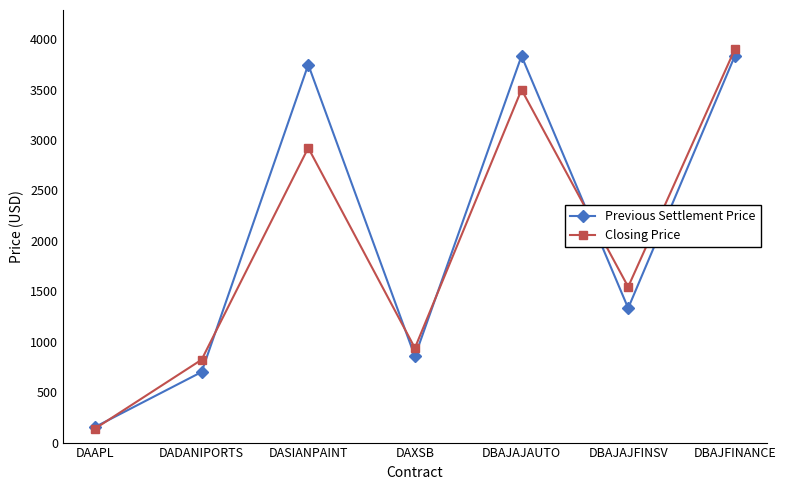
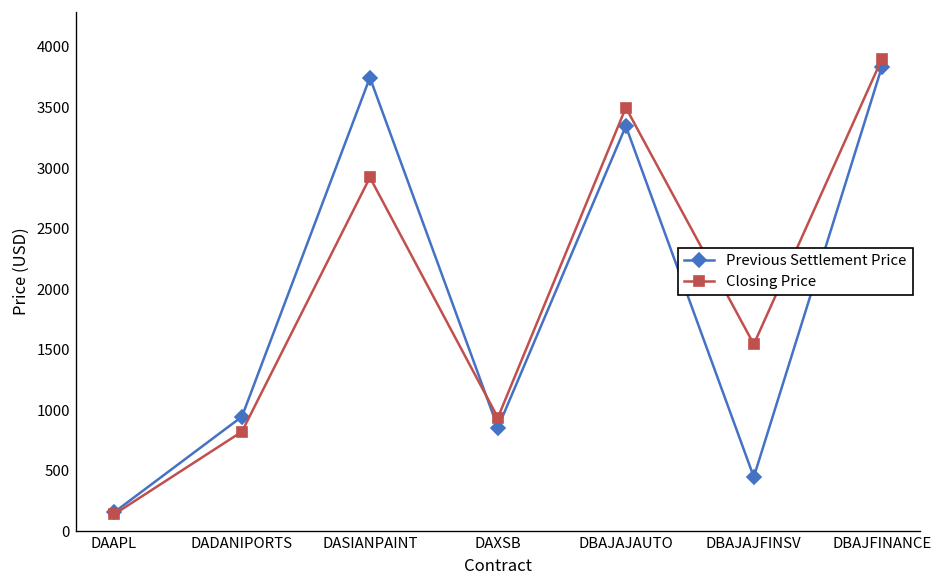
  {
    "Previous Settlement Price": {
-     "DADANIPORTS": 700,
+     "DADANIPORTS": 950,
      "DASIANPAINT": 3750,
      "DAXSB": 850,
-     "DBAJAJAUTO": 3830,
-     "DBAJAJFINSV": 1330,
+     "DBAJAJAUTO": 3350,
+     "DBAJAJFINSV": 450,
      "DBAJFINANCE": 3830
    },
    "Closing Price": {
      "DADANIPORTS": 820,
      "DASIANPAINT": 2920,
      "DAXSB": 940,
      "DBAJAJAUTO": 3500,
      "DBAJAJFINSV": 1540,
      "DBAJFINANCE": 3900
    }
  }
